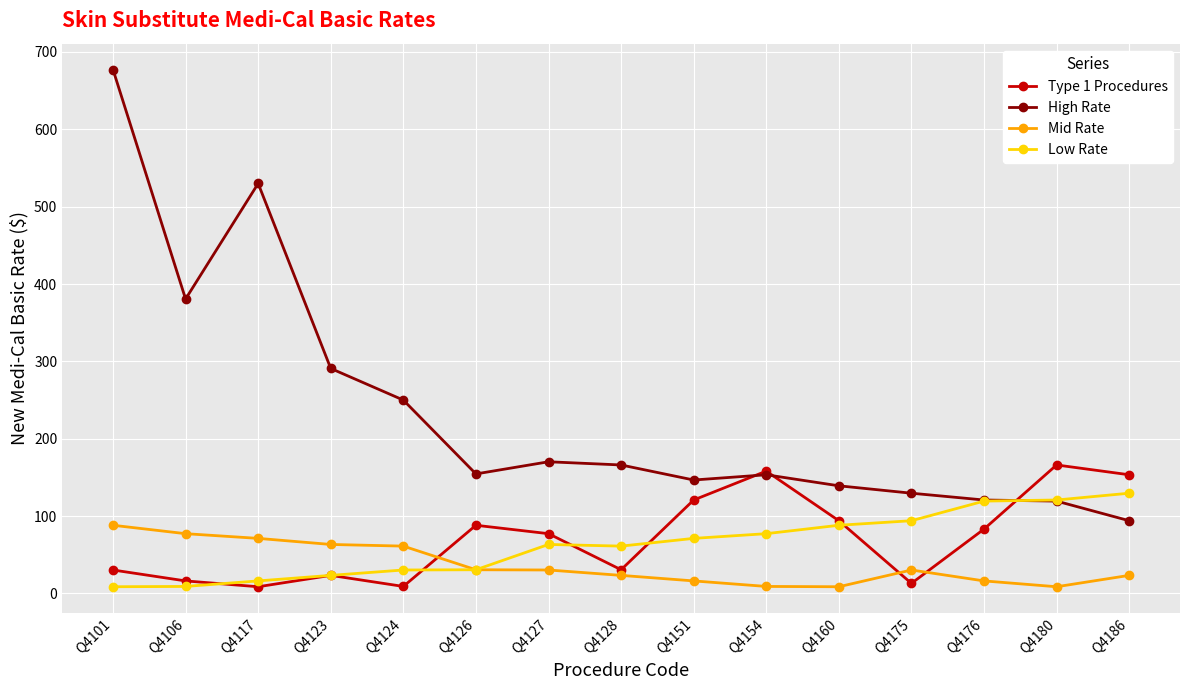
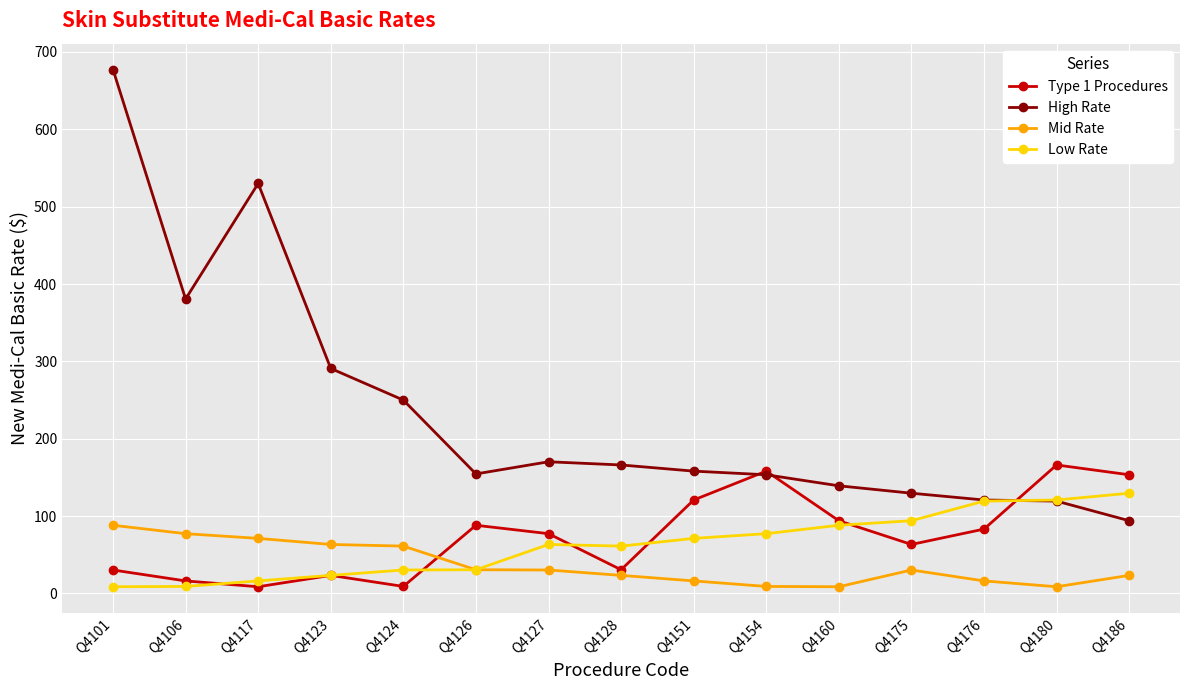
  {
    "Type 1 Procedures": {
      "Q4101": 30,
      "Q4106": 20,
      "Q4117": 10,
      "Q4124": 10,
      "Q4126": 90,
      "Q4127": 80,
      "Q4128": 30,
      "Q4151": 120,
      "Q4154": 160,
      "Q4160": 90,
-     "Q4175": 10,
+     "Q4175": 60,
      "Q4176": 80,
      "Q4180": 170,
      "Q4186": 150
    },
    "High Rate": {
      "Q4101": 680,
      "Q4106": 380,
      "Q4117": 530,
      "Q4123": 290,
      "Q4124": 250,
      "Q4126": 150,
      "Q4127": 170,
      "Q4128": 170,
-     "Q4151": 150,
+     "Q4151": 160,
      "Q4154": 150,
      "Q4160": 140,
      "Q4175": 130,
      "Q4186": 90
    }
  }
